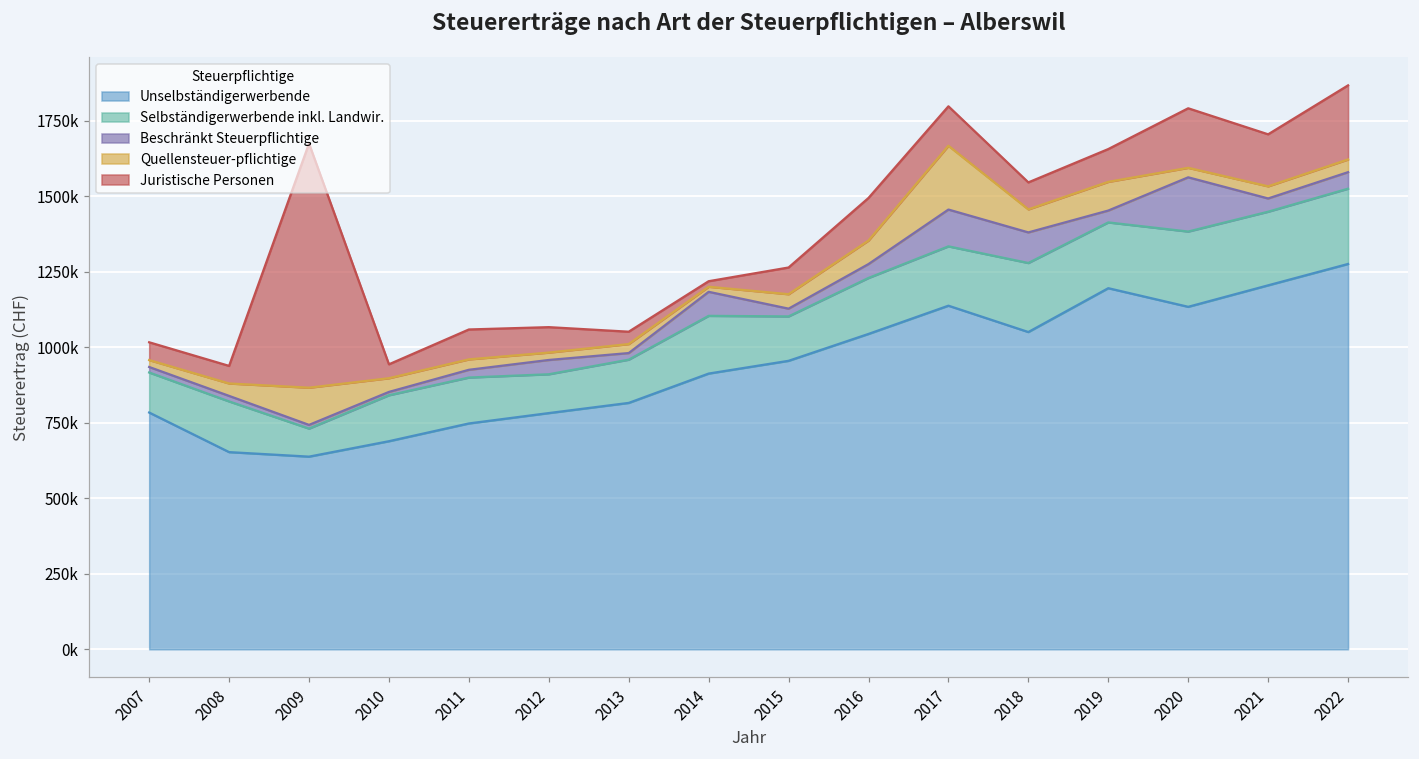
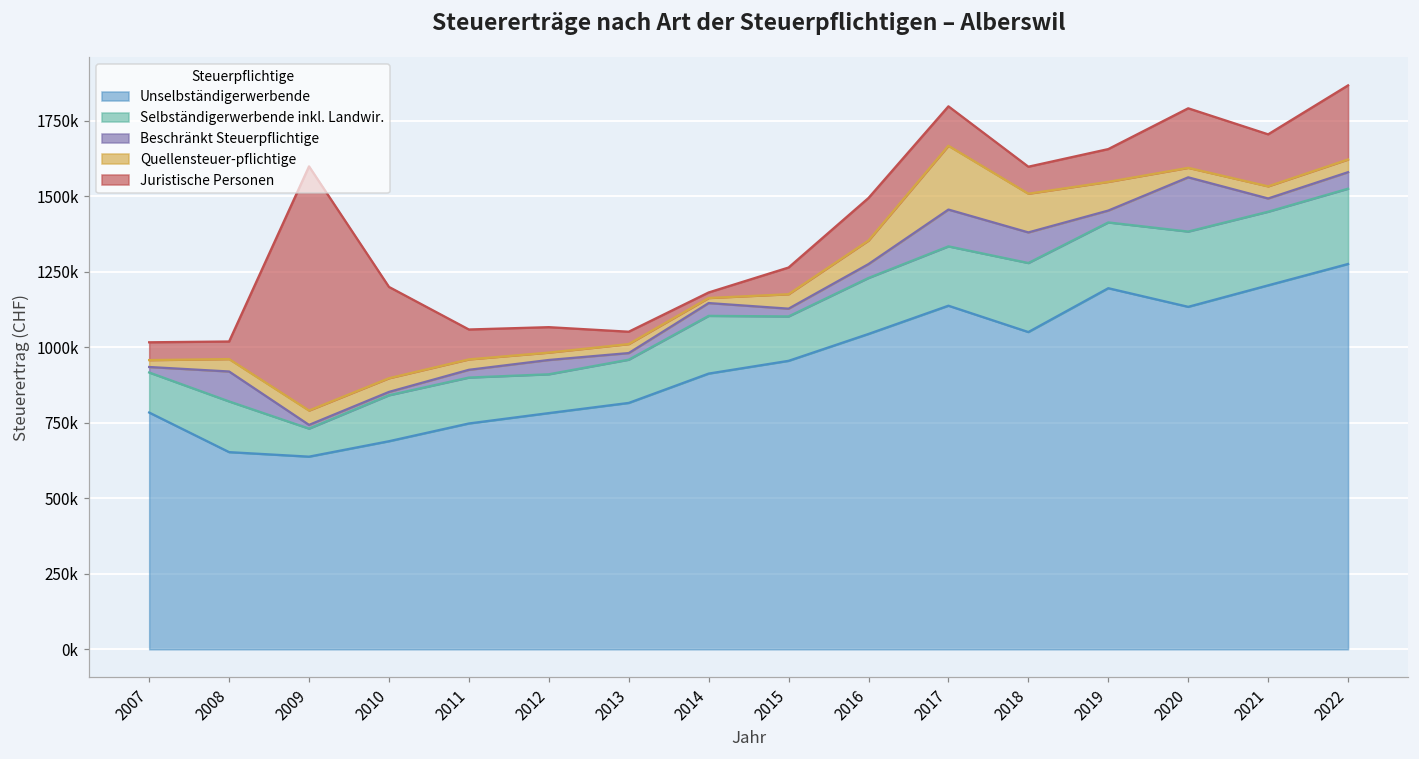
  {
    "Beschränkt Steuerpflichtige": {
      "2007": 20000,
-     "2008": 20000,
+     "2008": 100000,
      "2009": 10000,
      "2010": 10000,
      "2011": 30000,
      "2012": 50000,
      "2013": 20000,
-     "2014": 80000,
+     "2014": 40000,
      "2015": 30000,
      "2016": 50000,
      "2017": 120000,
      "2018": 100000,
      "2019": 40000,
      "2020": 180000,
      "2021": 40000,
      "2022": 50000
    },
    "Quellensteuer­pflichtige": {
      "2007": 20000,
      "2008": 40000,
-     "2009": 120000,
+     "2009": 50000,
      "2010": 50000,
      "2011": 30000,
      "2012": 20000,
      "2013": 30000,
      "2014": 20000,
      "2015": 50000,
      "2016": 80000,
      "2017": 210000,
-     "2018": 80000,
+     "2018": 130000,
      "2019": 100000,
      "2020": 30000,
      "2021": 40000,
      "2022": 40000
    },
    "Juristische Personen": {
      "2007": 60000,
      "2008": 60000,
-     "2010": 50000,
+     "2010": 300000,
      "2011": 100000,
      "2012": 80000,
      "2013": 40000,
      "2014": 20000,
      "2015": 90000,
      "2016": 140000,
      "2017": 130000,
      "2018": 90000,
      "2019": 110000,
      "2020": 200000,
      "2021": 170000,
      "2022": 250000
    }
  }
